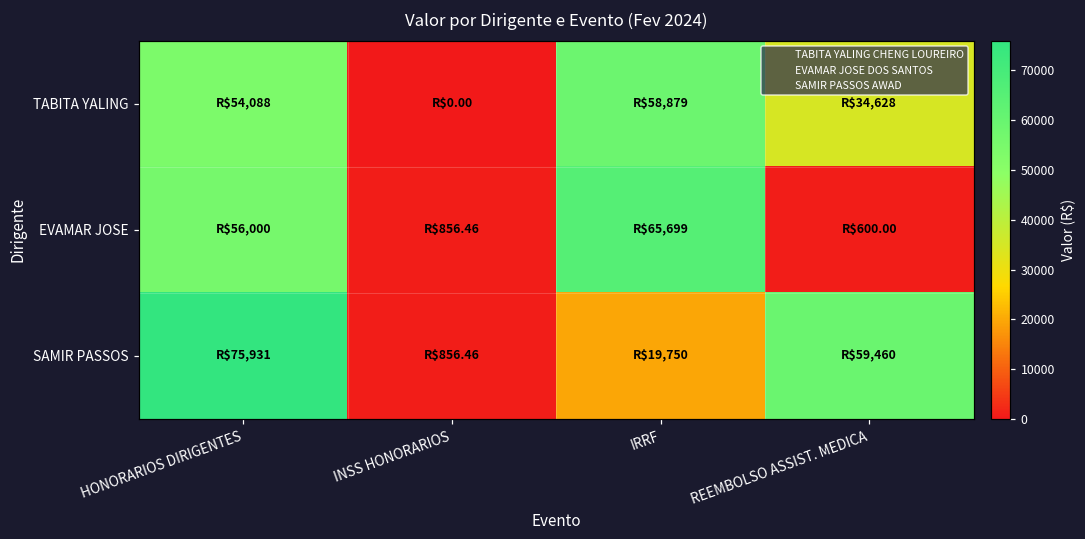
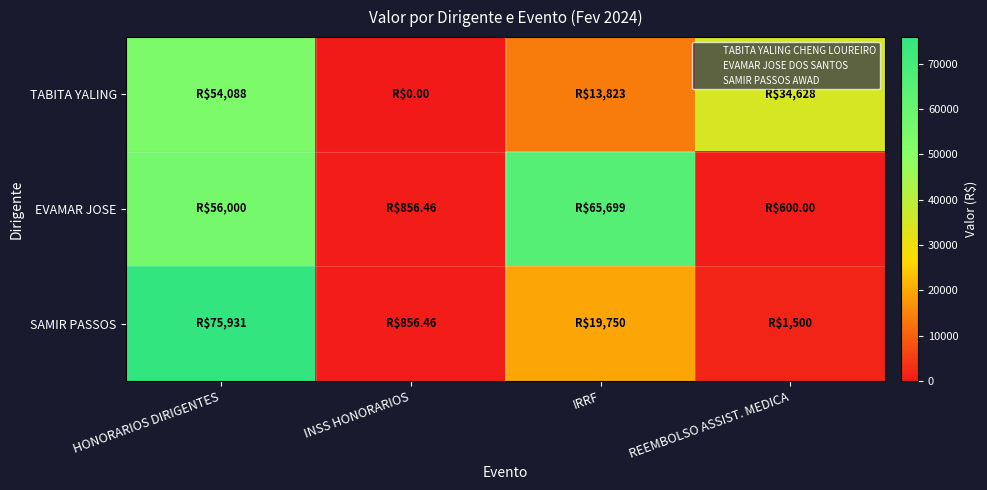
  {
    "TABITA YALING": {
      "HONORARIOS DIRIGENTES": "$54,088",
      "INSS HONORARIOS": "$0.00",
-     "IRRF": "$58,879"
+     "IRRF": "$13,823"
    },
    "EVAMAR JOSE": {
      "HONORARIOS DIRIGENTES": "$56,000",
      "INSS HONORARIOS": "$856.46",
      "IRRF": "$65,699",
      "REEMBOLSO ASSIST. MEDICA": "$600.00"
    },
    "SAMIR PASSOS": {
      "HONORARIOS DIRIGENTES": "$75,931",
      "INSS HONORARIOS": "$856.46",
      "IRRF": "$19,750",
-     "REEMBOLSO ASSIST. MEDICA": "$59,460"
+     "REEMBOLSO ASSIST. MEDICA": "$1,500"
    }
  }
